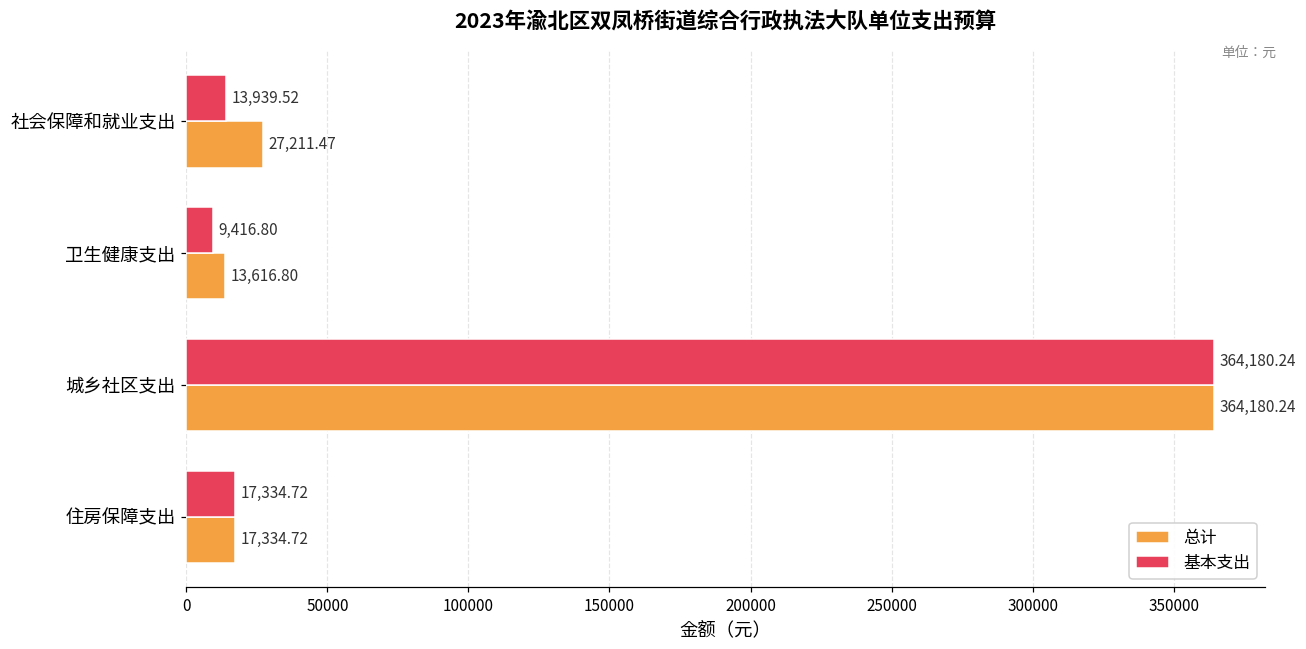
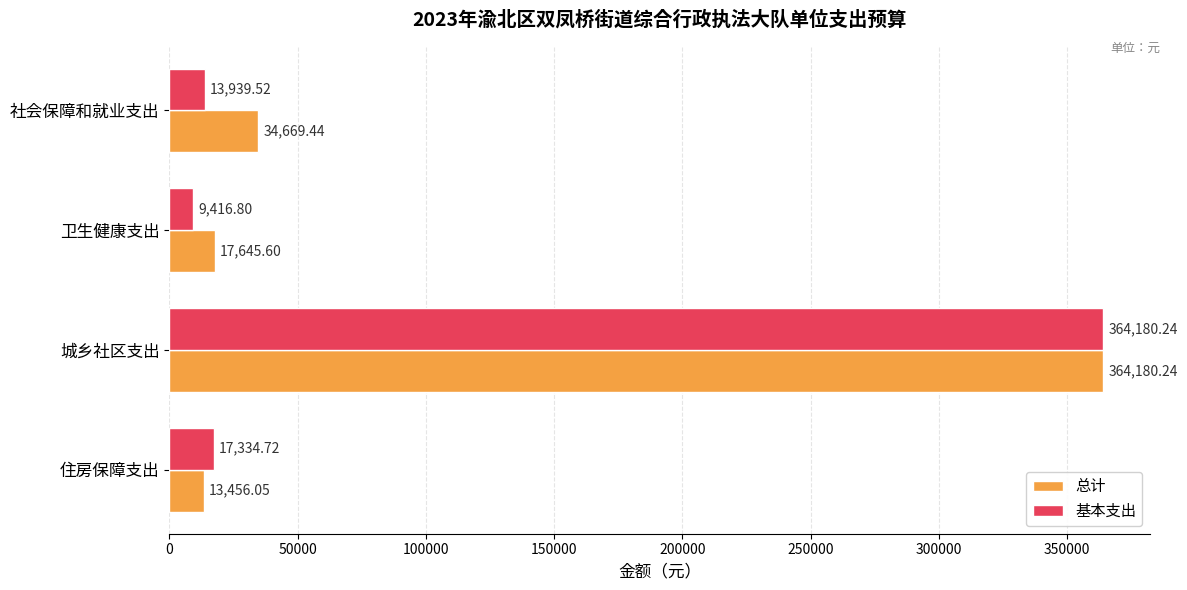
  {
    "总计": {
-     "社会保障和就业支出": "27,211.47",
-     "卫生健康支出": "13,616.80",
+     "社会保障和就业支出": "34,669.44",
+     "卫生健康支出": "17,645.60",
      "城乡社区支出": "364,180.24",
-     "住房保障支出": "17,334.72"
+     "住房保障支出": "13,456.05"
    },
    "基本支出": {
      "社会保障和就业支出": "13,939.52",
      "卫生健康支出": "9,416.80",
      "城乡社区支出": "364,180.24",
      "住房保障支出": "17,334.72"
    }
  }
